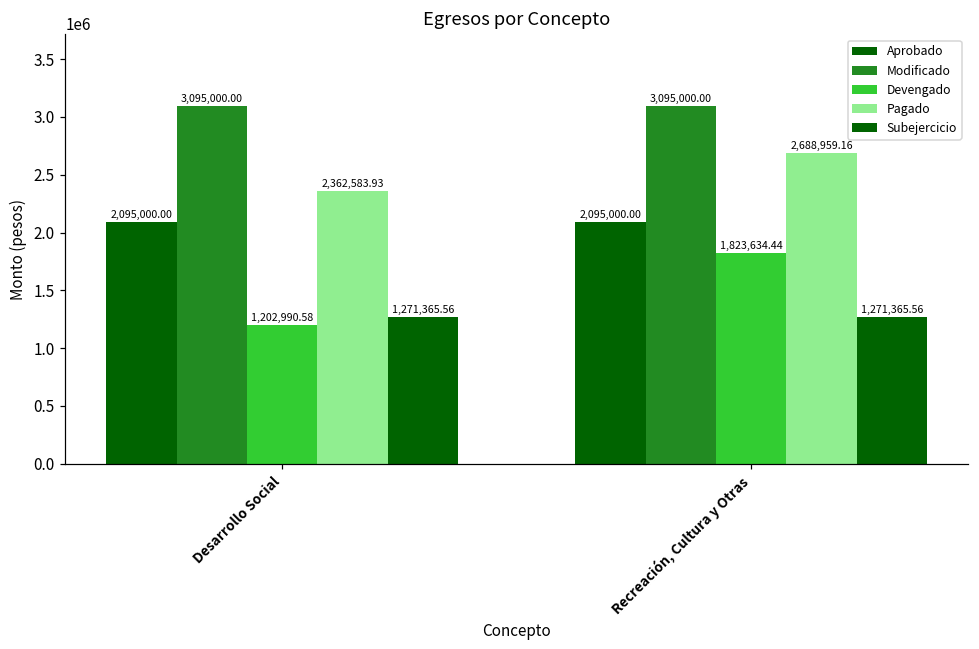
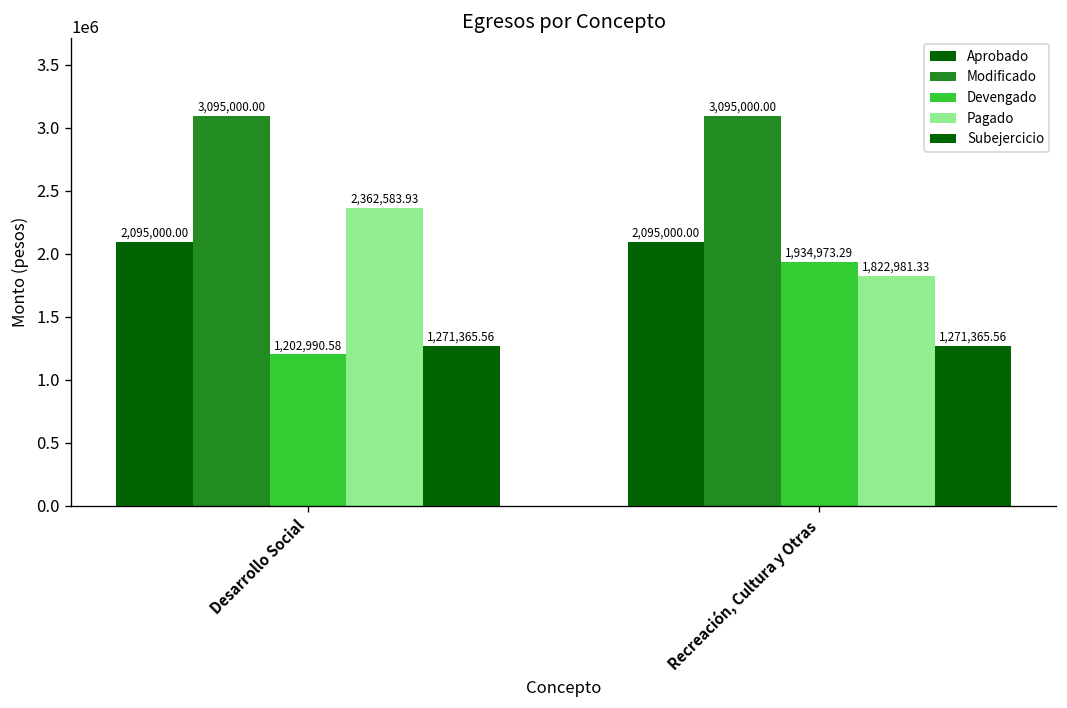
  {
    "Modificado": {
      "Desarrollo Social": "3,095,000.00",
      "Recreación, Cultura y Otras": "3,095,000.00"
    },
    "Devengado": {
      "Desarrollo Social": "1,202,990.58",
-     "Recreación, Cultura y Otras": "1,823,634.44"
+     "Recreación, Cultura y Otras": "1,934,973.29"
    },
    "Pagado": {
      "Desarrollo Social": "2,362,583.93",
-     "Recreación, Cultura y Otras": "2,688,959.16"
+     "Recreación, Cultura y Otras": "1,822,981.33"
    }
  }
